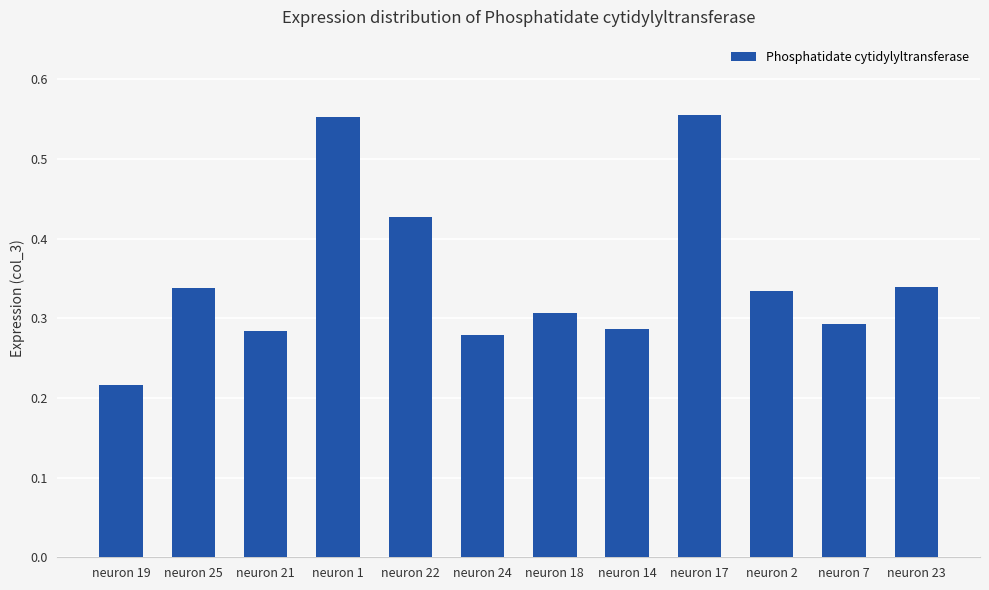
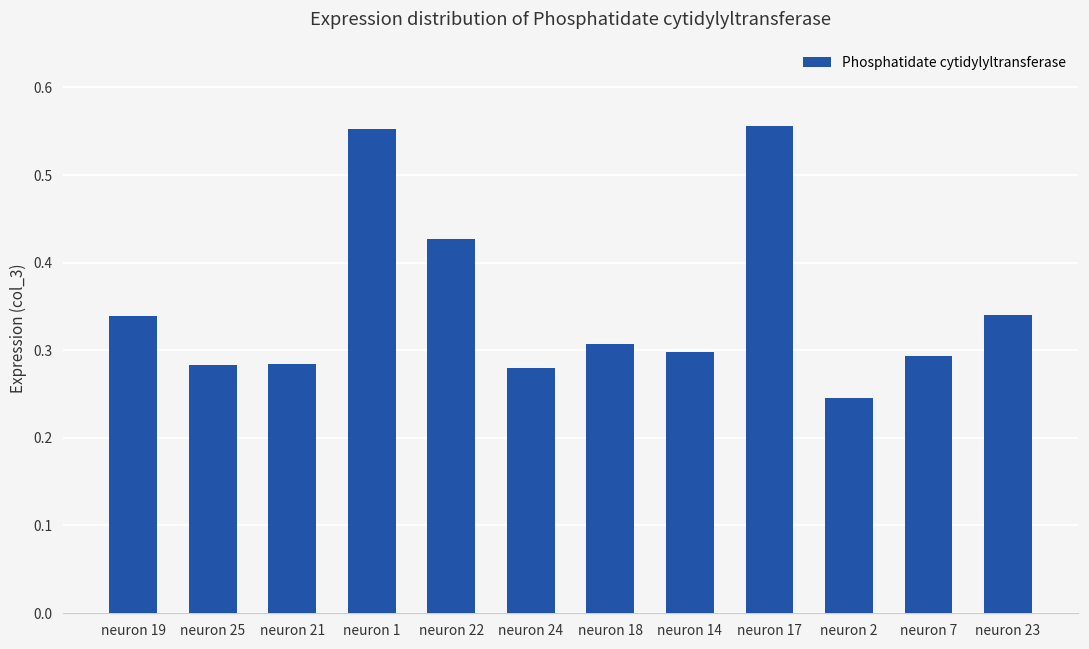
  {
-   "neuron 19": 0.22,
-   "neuron 25": 0.34,
+   "neuron 19": 0.34,
+   "neuron 25": 0.28,
    "neuron 21": 0.28,
    "neuron 1": 0.55,
    "neuron 22": 0.43,
    "neuron 24": 0.28,
    "neuron 18": 0.31,
-   "neuron 14": 0.29,
+   "neuron 14": 0.30,
    "neuron 17": 0.56,
-   "neuron 2": 0.33,
+   "neuron 2": 0.25,
    "neuron 7": 0.29,
    "neuron 23": 0.34
  }
